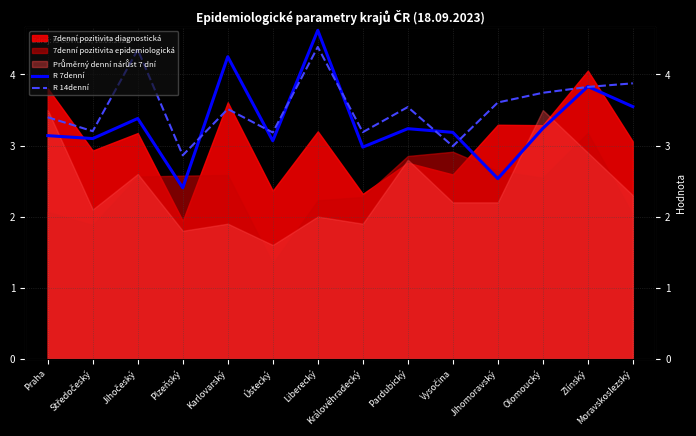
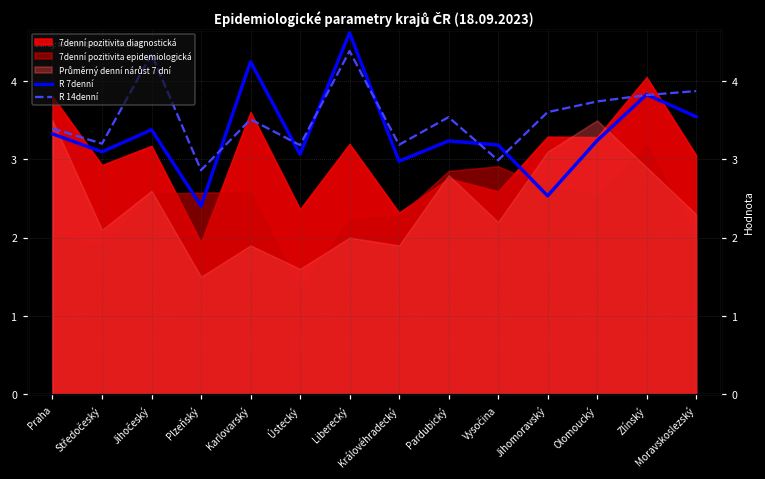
  {
    "R 7denní": {
-     "Praha": 3.1,
+     "Praha": 3.3,
      "Středočeský": 3.1,
      "Jihočeský": 3.4,
      "Plzeňský": 2.4,
      "Karlovarský": 4.3,
      "Ústecký": 3.1,
      "Liberecký": 4.6,
      "Královéhradecký": 3.0,
      "Pardubický": 3.2,
      "Vysočina": 3.2,
      "Jihomoravský": 2.5,
      "Olomoucký": 3.2,
      "Moravskoslezský": 3.5
    },
    "R 14denní": {
      "Praha": 3.4,
      "Středočeský": 3.2,
      "Plzeňský": 2.9,
      "Karlovarský": 3.5,
      "Ústecký": 3.2,
      "Liberecký": 4.4,
      "Královéhradecký": 3.2,
      "Pardubický": 3.5,
      "Vysočina": 3.0,
      "Jihomoravský": 3.6,
      "Olomoucký": 3.7,
      "Moravskoslezský": 3.9
    },
    "Průměrný denní nárůst 7 dní": {
      "Praha": 3.5,
      "Středočeský": 2.1,
-     "Plzeňský": 1.8,
+     "Plzeňský": 1.5,
      "Karlovarský": 1.9,
      "Ústecký": 1.6,
      "Liberecký": 2.0,
      "Královéhradecký": 1.9,
      "Pardubický": 2.8,
      "Vysočina": 2.2,
-     "Jihomoravský": 2.2,
+     "Jihomoravský": 3.1,
      "Olomoucký": 3.5,
      "Zlínský": 2.9,
      "Moravskoslezský": 2.3
    }
  }
